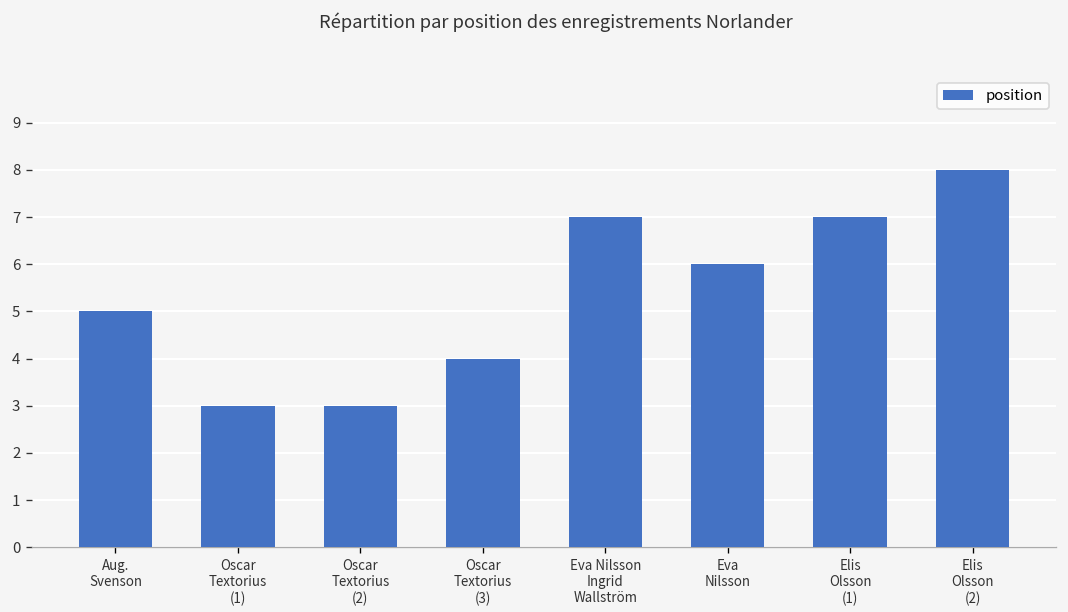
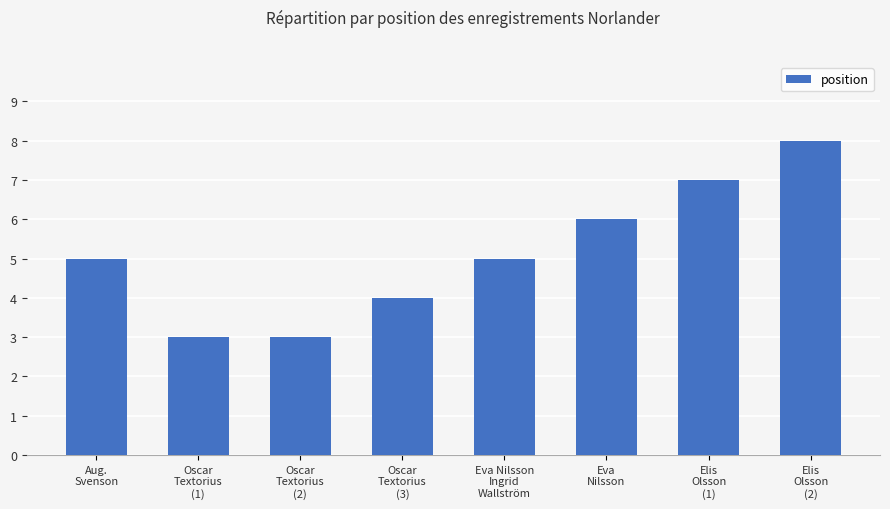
  {
    "Aug. Svenson": 5,
    "Oscar Textorius (1)": 3,
    "Oscar Textorius (2)": 3,
    "Oscar Textorius (3)": 4,
-   "Eva Nilsson Ingrid Wallström": 7,
+   "Eva Nilsson Ingrid Wallström": 5,
    "Eva Nilsson": 6,
    "Elis Olsson (1)": 7,
    "Elis Olsson (2)": 8
  }
